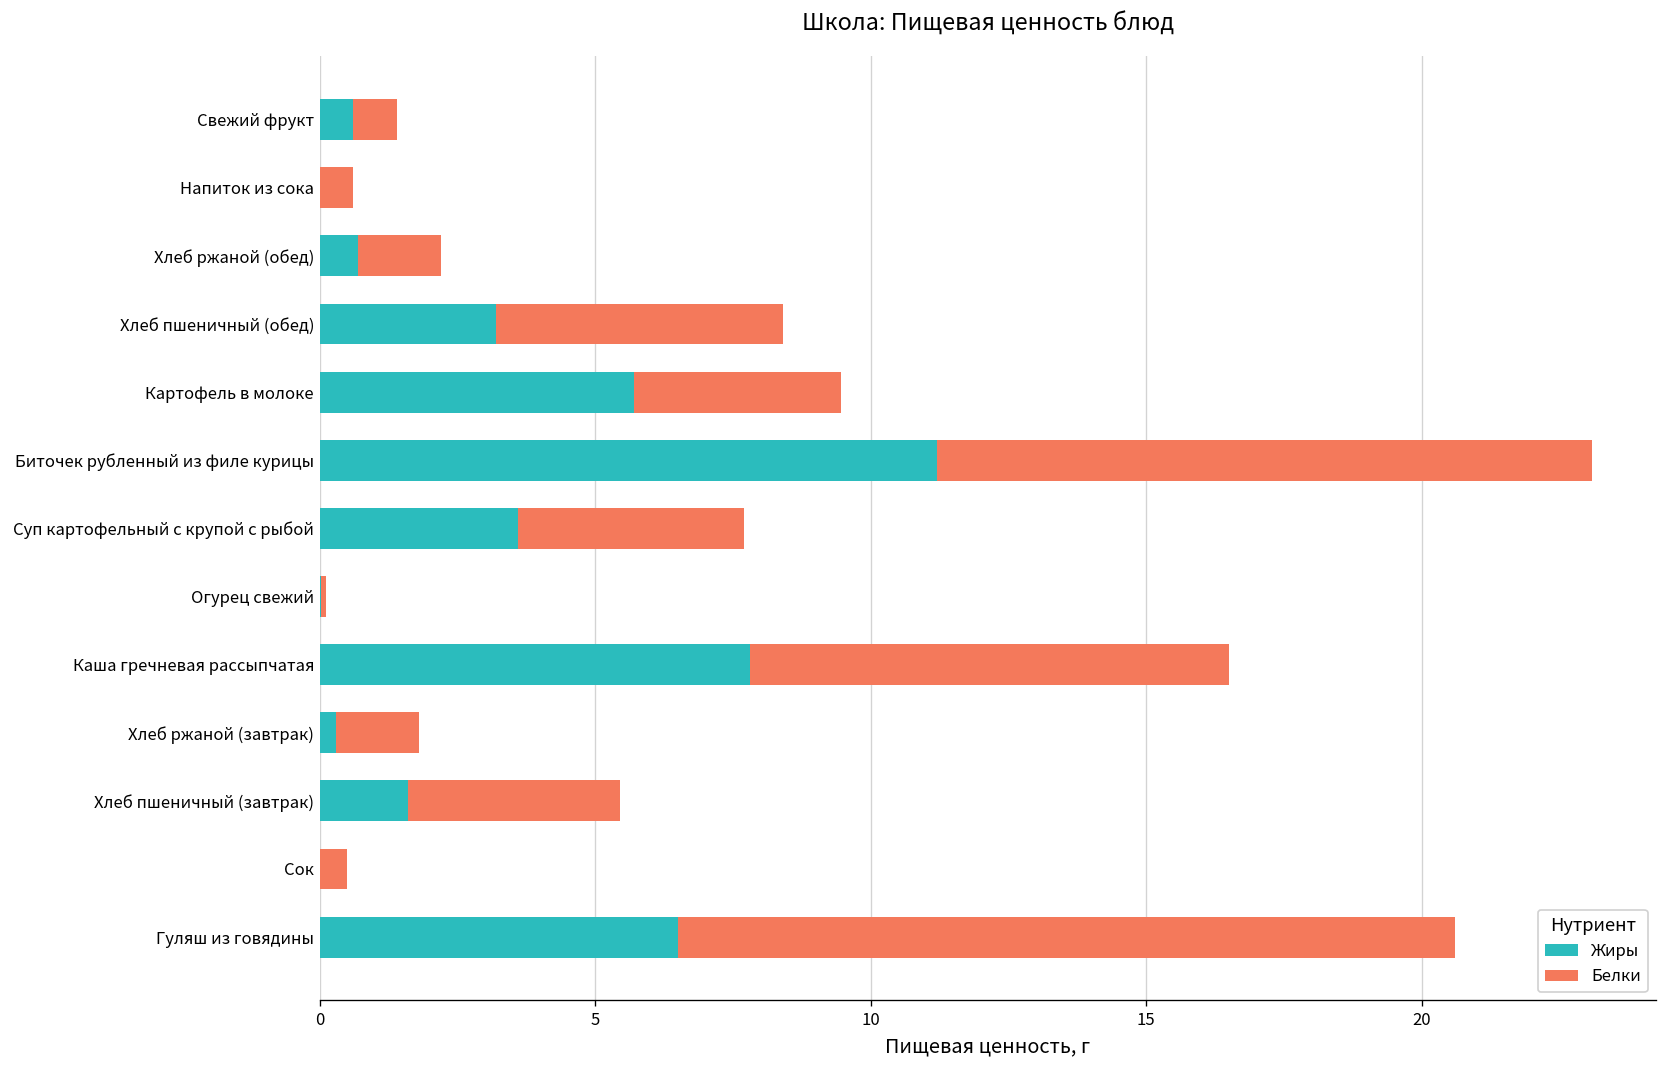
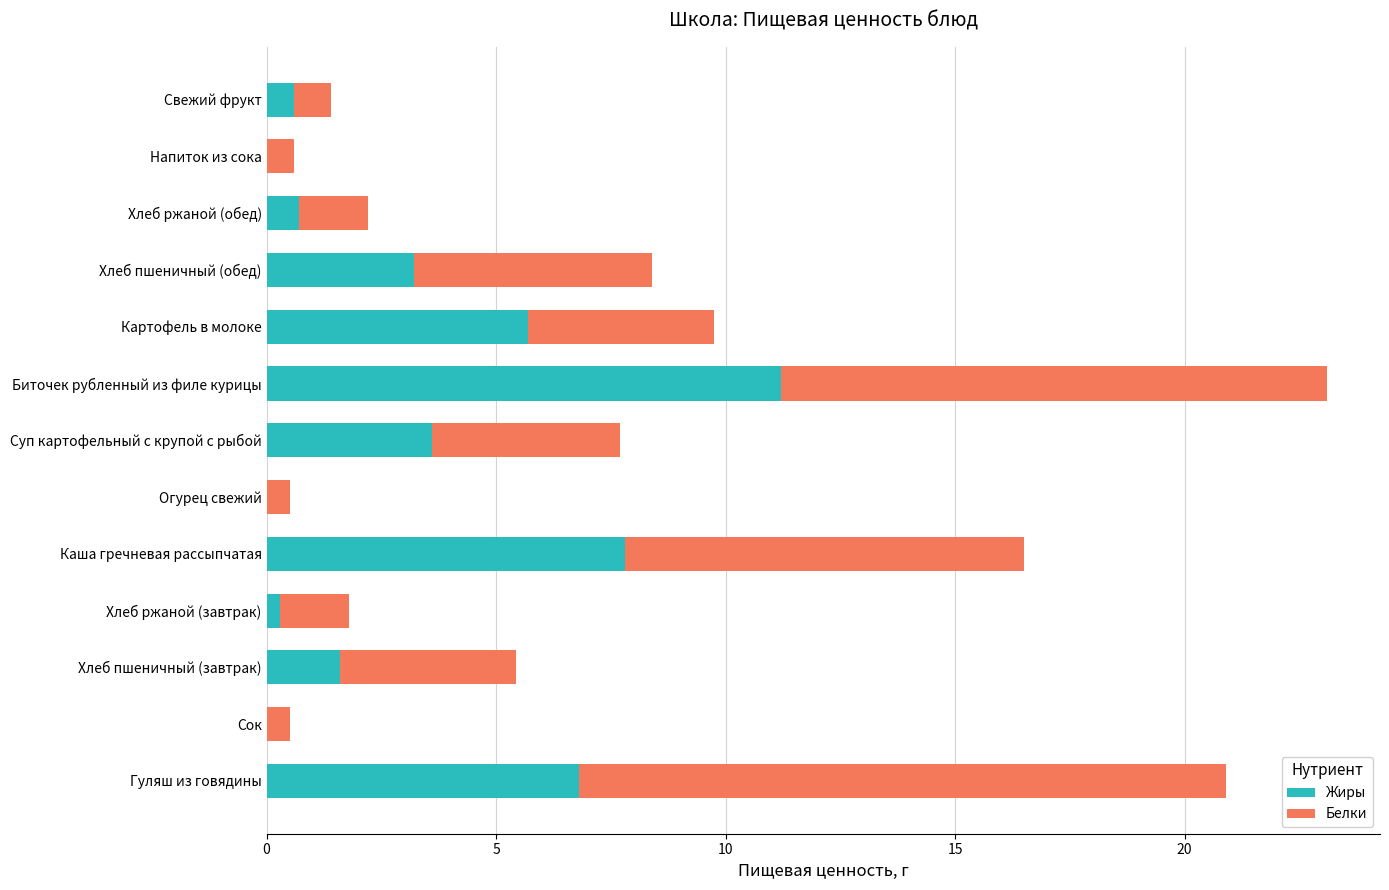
  {
    "Жиры": {
      "Свежий фрукт": 0.6,
      "Напиток из сока": 0.0,
      "Хлеб ржаной (обед)": 0.7,
      "Хлеб пшеничный (обед)": 3.2,
      "Картофель в молоке": 5.7,
      "Биточек рубленный из филе курицы": 11.2,
      "Суп картофельный с крупой с рыбой": 3.6,
      "Каша гречневая рассыпчатая": 7.8,
      "Хлеб ржаной (завтрак)": 0.3,
      "Хлеб пшеничный (завтрак)": 1.6,
      "Сок": 0.0,
-     "Гуляш из говядины": 6.5
+     "Гуляш из говядины": 6.8
    },
    "Белки": {
      "Свежий фрукт": 0.8,
      "Напиток из сока": 0.6,
      "Хлеб ржаной (обед)": 1.5,
      "Хлеб пшеничный (обед)": 5.2,
-     "Картофель в молоке": 3.8,
+     "Картофель в молоке": 4.1,
      "Биточек рубленный из филе курицы": 11.9,
      "Суп картофельный с крупой с рыбой": 4.1,
-     "Огурец свежий": 0.1,
+     "Огурец свежий": 0.5,
      "Каша гречневая рассыпчатая": 8.7,
      "Хлеб ржаной (завтрак)": 1.5,
      "Хлеб пшеничный (завтрак)": 3.8,
      "Сок": 0.5,
      "Гуляш из говядины": 14.1
    }
  }
